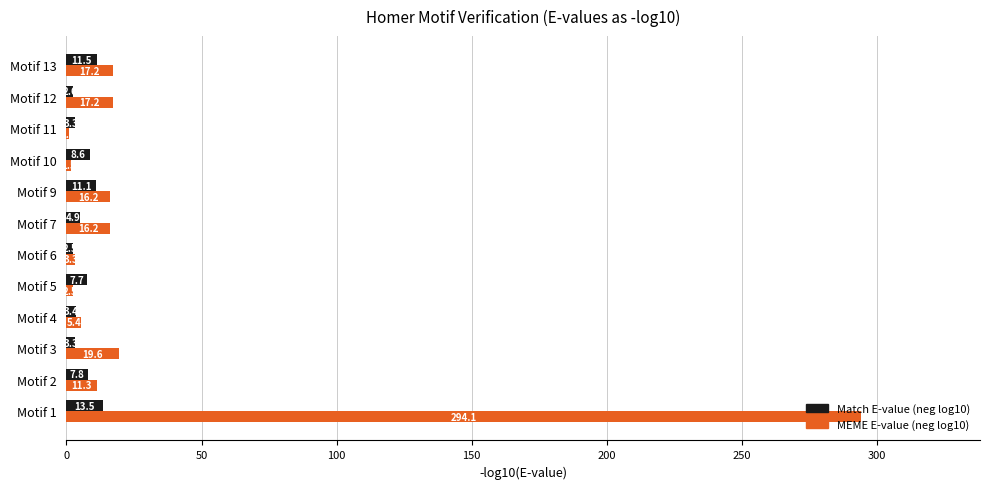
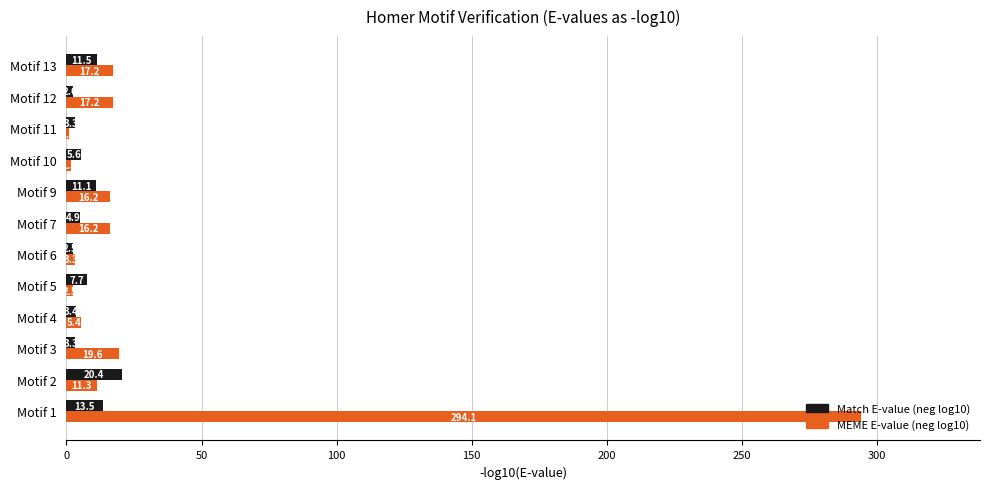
  {
    "Match E-value (neg log10)": {
      "Motif 13": 11.5,
      "Motif 11": 3.3,
-     "Motif 10": 8.6,
+     "Motif 10": 5.6,
      "Motif 9": 11.1,
      "Motif 7": 4.9,
      "Motif 5": 7.7,
      "Motif 4": 3.4,
      "Motif 3": 3.3,
-     "Motif 2": 7.8,
+     "Motif 2": 20.4,
      "Motif 1": 13.5
    },
    "MEME E-value (neg log10)": {
      "Motif 13": 17.2,
      "Motif 12": 17.2,
      "Motif 9": 16.2,
      "Motif 7": 16.2,
      "Motif 6": 3.3,
      "Motif 4": 5.4,
      "Motif 3": 19.6,
      "Motif 2": 11.3,
      "Motif 1": 294.1
    }
  }
